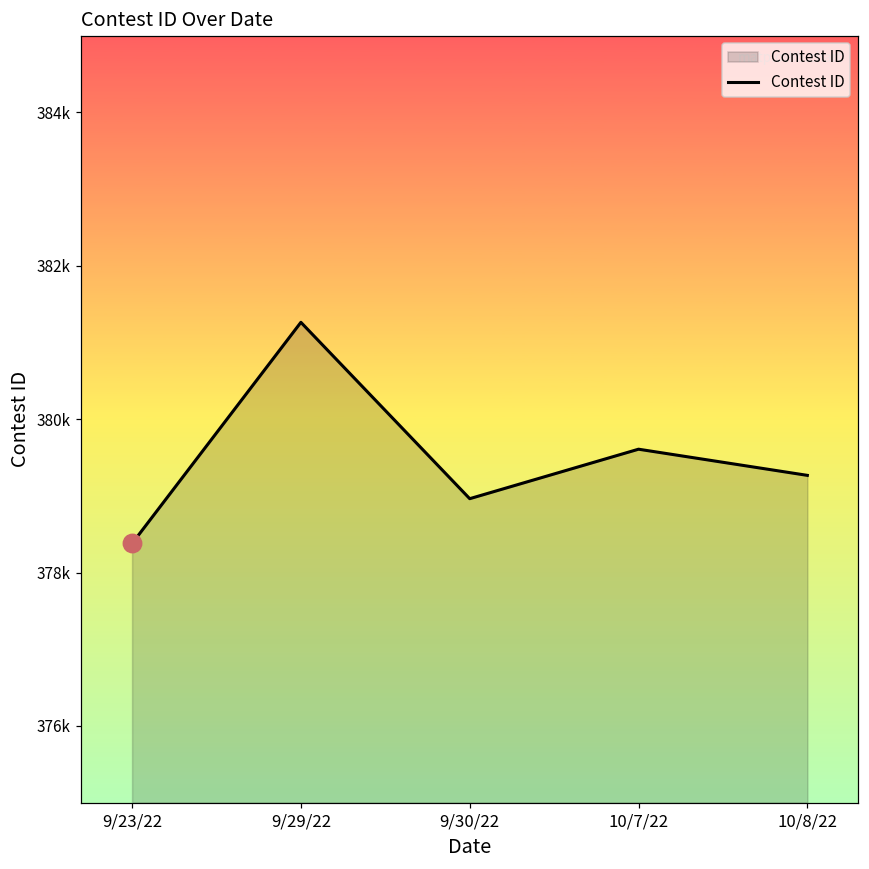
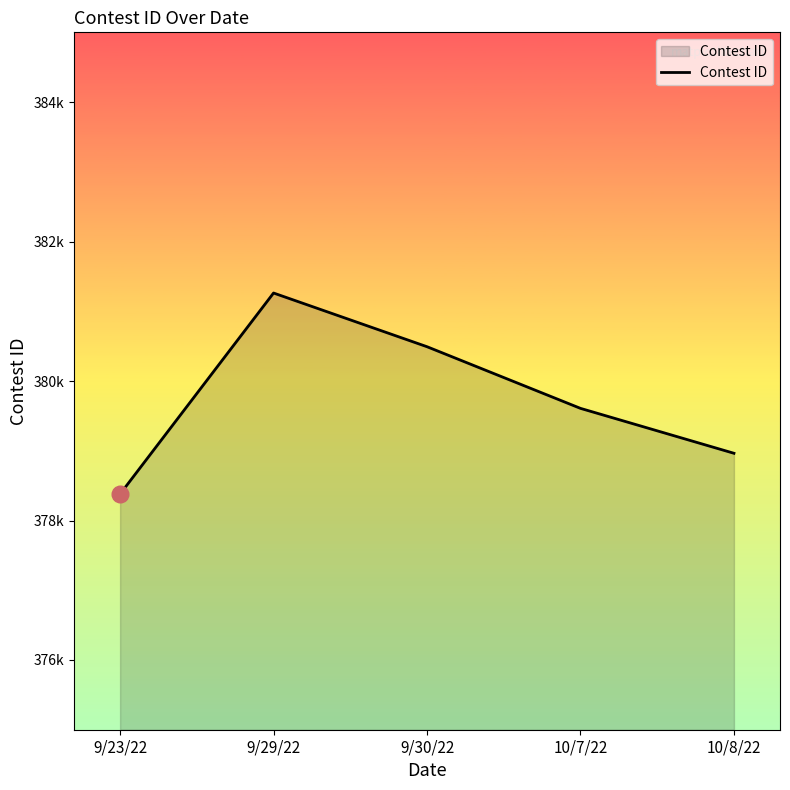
  {
    "Contest ID": {
      "9/29/22": 381300,
-     "9/30/22": 379000,
+     "9/30/22": 380500,
      "10/7/22": 379600,
-     "10/8/22": 379300
+     "10/8/22": 379000
    }
  }
